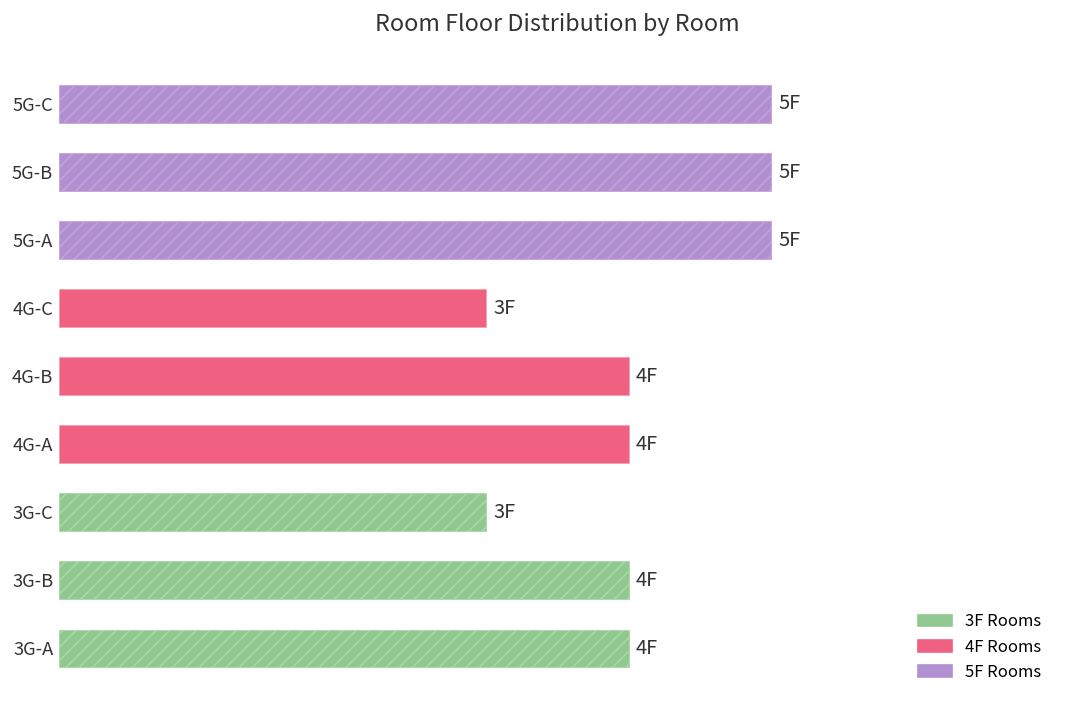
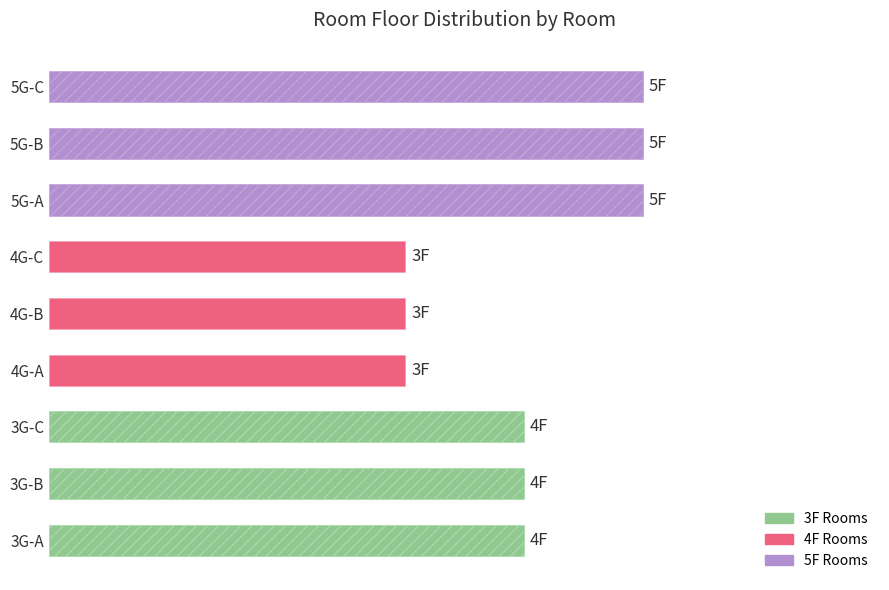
  {
    "5G-C": "5F",
    "5G-B": "5F",
    "5G-A": "5F",
    "4G-C": "3F",
-   "4G-B": "4F",
-   "4G-A": "4F",
-   "3G-C": "3F",
+   "4G-B": "3F",
+   "4G-A": "3F",
+   "3G-C": "4F",
    "3G-B": "4F",
    "3G-A": "4F"
  }
